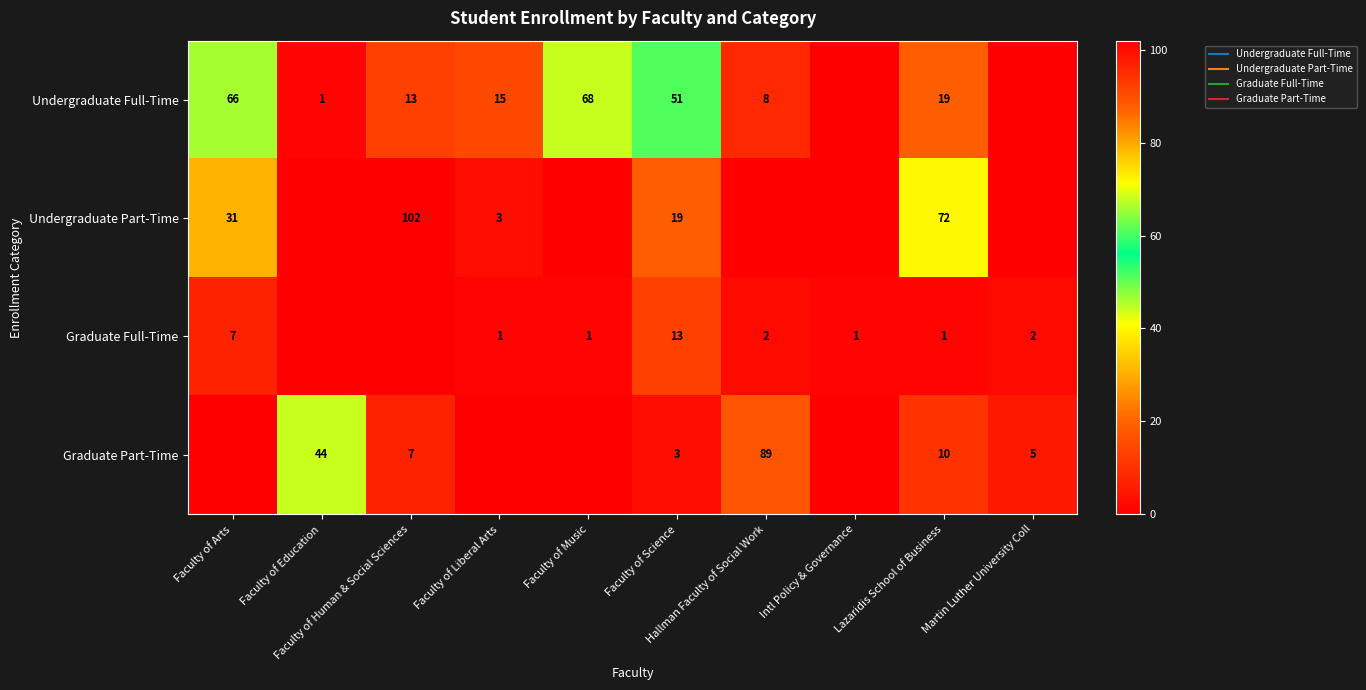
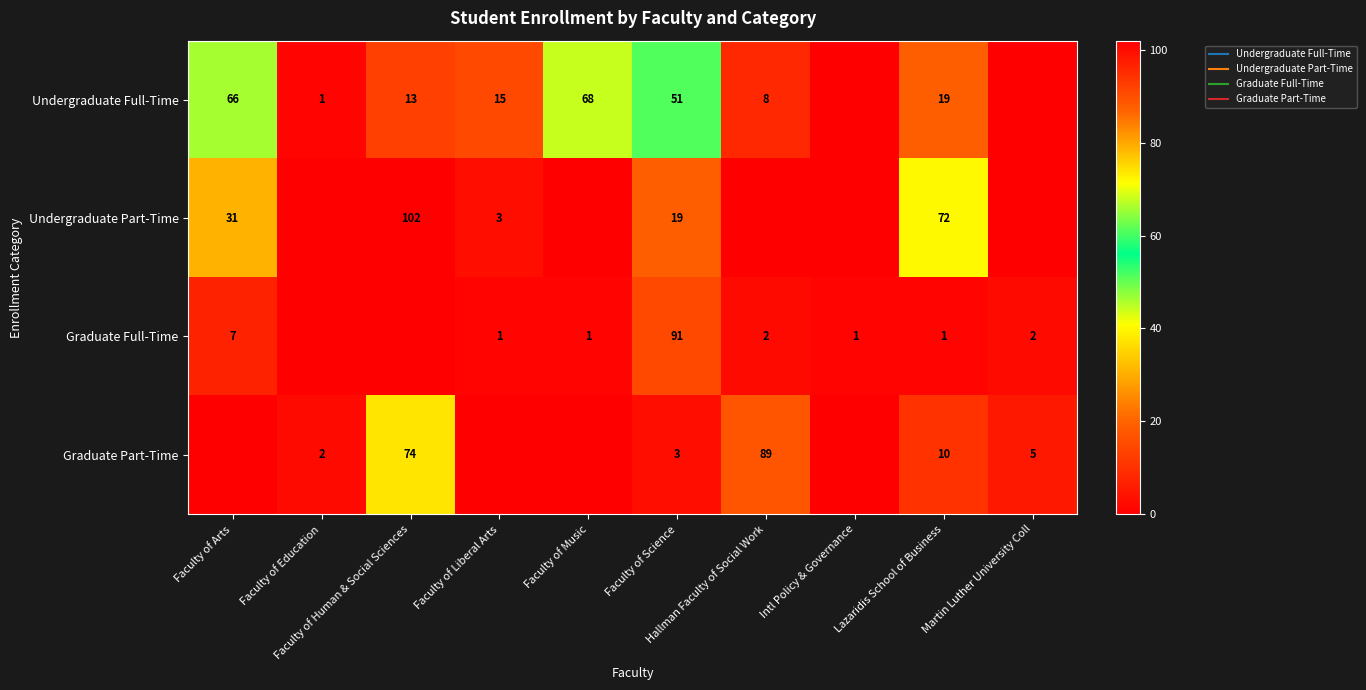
  {
    "Undergraduate Full-Time": {
      "Faculty of Arts": 66,
      "Faculty of Education": 1,
      "Faculty of Human & Social Sciences": 13,
      "Faculty of Liberal Arts": 15,
      "Faculty of Music": 68,
      "Faculty of Science": 51,
      "Hallman Faculty of Social Work": 8,
      "Lazaridis School of Business": 19
    },
    "Undergraduate Part-Time": {
      "Faculty of Arts": 31,
      "Faculty of Human & Social Sciences": 102,
      "Faculty of Liberal Arts": 3,
      "Faculty of Science": 19,
      "Lazaridis School of Business": 72
    },
    "Graduate Full-Time": {
      "Faculty of Arts": 7,
      "Faculty of Liberal Arts": 1,
      "Faculty of Music": 1,
-     "Faculty of Science": 13,
+     "Faculty of Science": 91,
      "Hallman Faculty of Social Work": 2,
      "Intl Policy & Governance": 1,
      "Lazaridis School of Business": 1,
      "Martin Luther University Coll": 2
    },
    "Graduate Part-Time": {
-     "Faculty of Education": 44,
-     "Faculty of Human & Social Sciences": 7,
+     "Faculty of Education": 2,
+     "Faculty of Human & Social Sciences": 74,
      "Faculty of Science": 3,
      "Hallman Faculty of Social Work": 89,
      "Lazaridis School of Business": 10,
      "Martin Luther University Coll": 5
    }
  }
